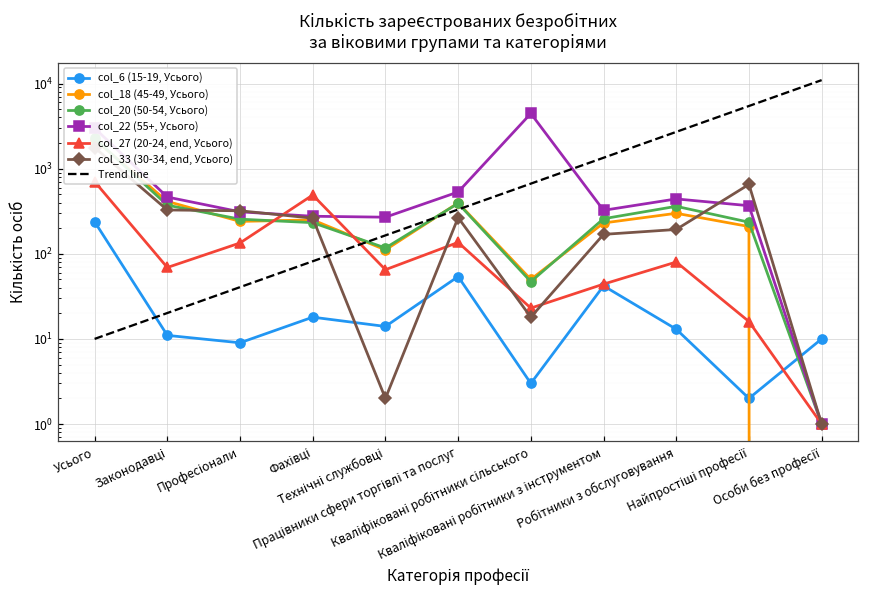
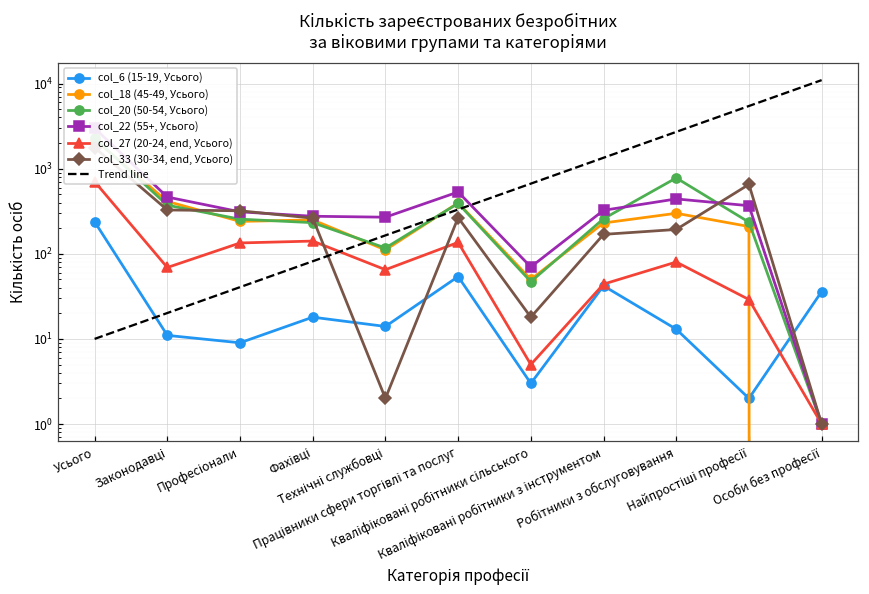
  {
    "col_6 (15-19, Усього)": {
      "Усього": 240,
      "Законодавці": 11,
      "Професіонали": 9,
      "Фахівці": 18,
      "Технічні службовці": 14,
      "Працівники сфери торгівлі та послуг": 50,
      "Кваліфіковані робітники сільського": 3,
      "Робітники з обслуговування": 13,
      "Найпростіші професії": 2,
-     "Особи без професії": 10
+     "Особи без професії": 40
    },
    "col_18 (45-49, Усього)": {
      "Законодавці": 400,
      "Кваліфіковані робітники з інструментом": 230,
      "Робітники з обслуговування": 300,
      "Найпростіші професії": 210
    },
    "col_20 (50-54, Усього)": {
      "Законодавці": 400,
      "Кваліфіковані робітники з інструментом": 260,
-     "Робітники з обслуговування": 400,
+     "Робітники з обслуговування": 800,
      "Найпростіші професії": 240
    },
    "col_22 (55+, Усього)": {
      "Законодавці": 500,
      "Технічні службовці": 270,
      "Працівники сфери торгівлі та послуг": 500,
-     "Кваліфіковані робітники сільського": 4000,
+     "Кваліфіковані робітники сільського": 70,
      "Кваліфіковані робітники з інструментом": 320,
      "Робітники з обслуговування": 400,
      "Найпростіші професії": 400
    },
    "col_27 (20-24, end, Усього)": {
      "Законодавці": 70,
      "Професіонали": 130,
-     "Фахівці": 500,
+     "Фахівці": 140,
      "Технічні службовці": 70,
      "Працівники сфери торгівлі та послуг": 140,
-     "Кваліфіковані робітники сільського": 23,
+     "Кваліфіковані робітники сільського": 5,
      "Робітники з обслуговування": 80,
-     "Найпростіші професії": 16
+     "Найпростіші професії": 29
    },
    "col_33 (30-34, end, Усього)": {
      "Законодавці": 330,
      "Технічні службовці": 2,
      "Працівники сфери торгівлі та послуг": 270,
      "Кваліфіковані робітники сільського": 18,
      "Кваліфіковані робітники з інструментом": 170,
      "Робітники з обслуговування": 190,
      "Найпростіші професії": 700
    },
    "Trend line": {
      "Усього": 10,
      "Особи без професії": 11000
    }
  }
